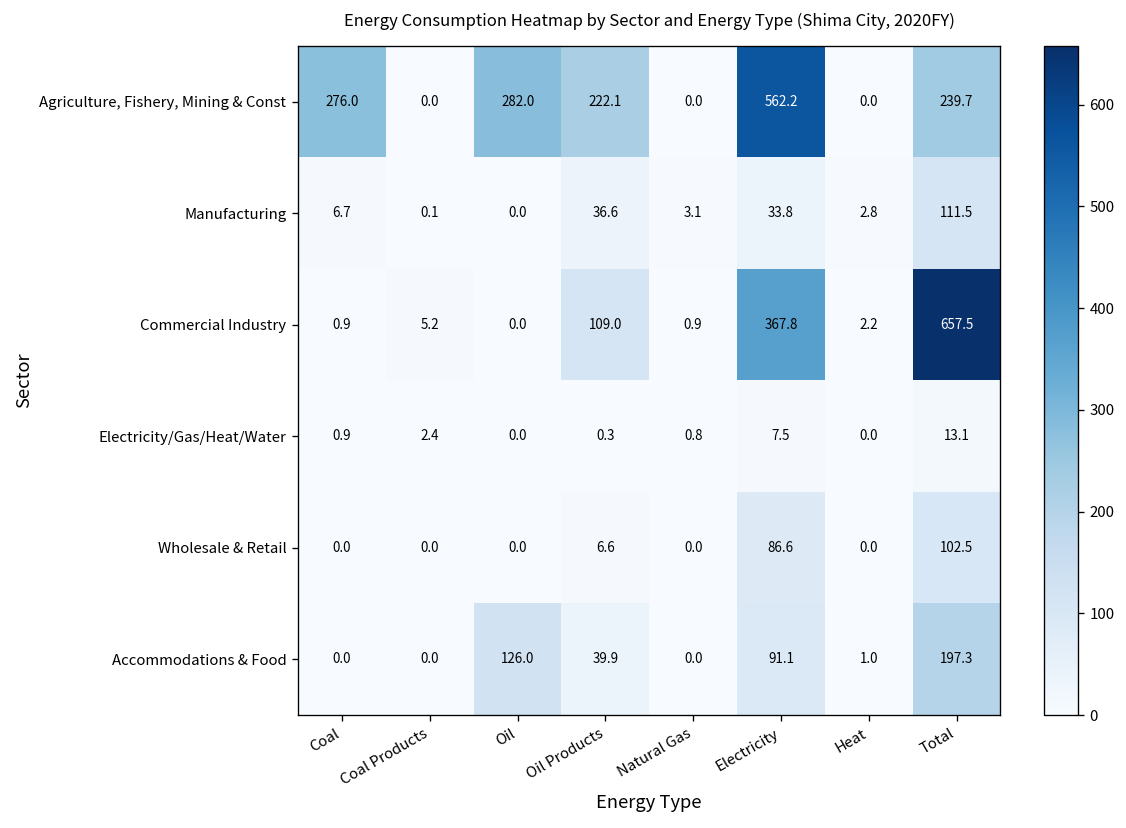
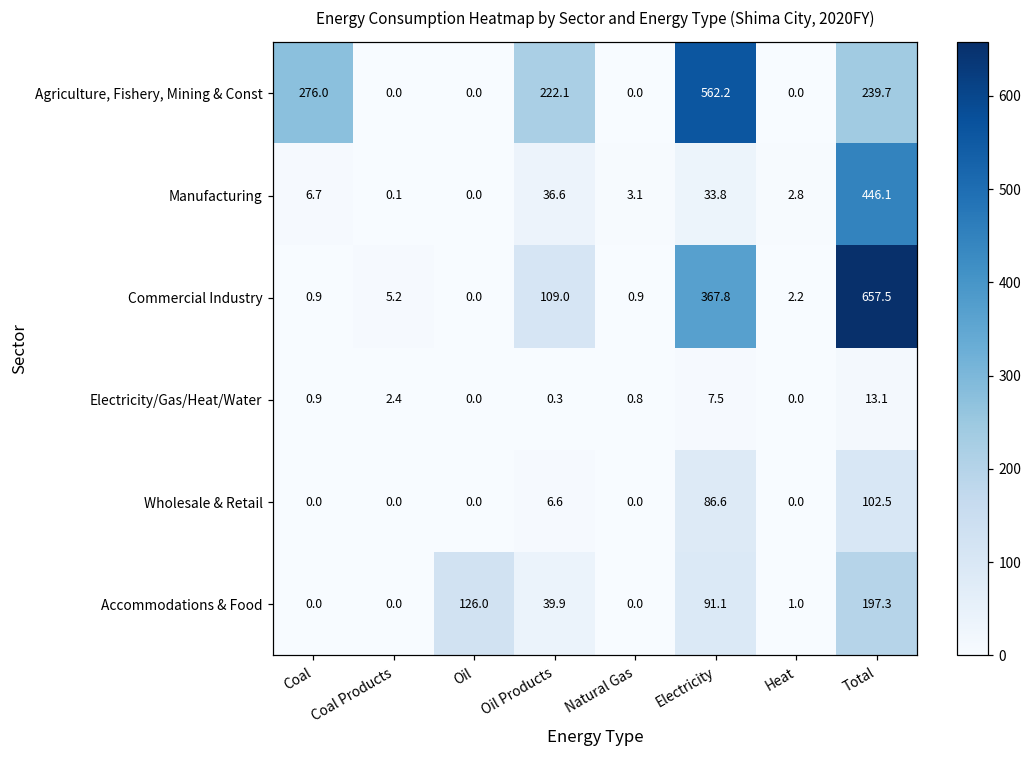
  {
    "Agriculture, Fishery, Mining & Const": {
      "Coal": 276.0,
      "Coal Products": 0.0,
-     "Oil": 282.0,
+     "Oil": 0.0,
      "Oil Products": 222.1,
      "Natural Gas": 0.0,
      "Electricity": 562.2,
      "Heat": 0.0,
      "Total": 239.7
    },
    "Manufacturing": {
      "Coal": 6.7,
      "Coal Products": 0.1,
      "Oil": 0.0,
      "Oil Products": 36.6,
      "Natural Gas": 3.1,
      "Electricity": 33.8,
      "Heat": 2.8,
-     "Total": 111.5
+     "Total": 446.1
    },
    "Commercial Industry": {
      "Coal": 0.9,
      "Coal Products": 5.2,
      "Oil": 0.0,
      "Oil Products": 109.0,
      "Natural Gas": 0.9,
      "Electricity": 367.8,
      "Heat": 2.2,
      "Total": 657.5
    },
    "Electricity/Gas/Heat/Water": {
      "Coal": 0.9,
      "Coal Products": 2.4,
      "Oil": 0.0,
      "Oil Products": 0.3,
      "Natural Gas": 0.8,
      "Electricity": 7.5,
      "Heat": 0.0,
      "Total": 13.1
    },
    "Wholesale & Retail": {
      "Coal": 0.0,
      "Coal Products": 0.0,
      "Oil": 0.0,
      "Oil Products": 6.6,
      "Natural Gas": 0.0,
      "Electricity": 86.6,
      "Heat": 0.0,
      "Total": 102.5
    },
    "Accommodations & Food": {
      "Coal": 0.0,
      "Coal Products": 0.0,
      "Oil": 126.0,
      "Oil Products": 39.9,
      "Natural Gas": 0.0,
      "Electricity": 91.1,
      "Heat": 1.0,
      "Total": 197.3
    }
  }
